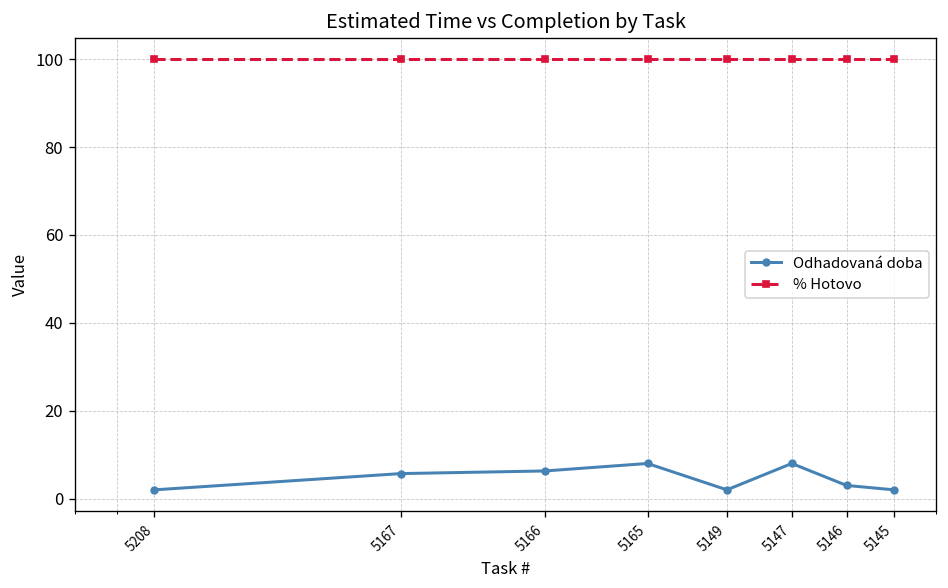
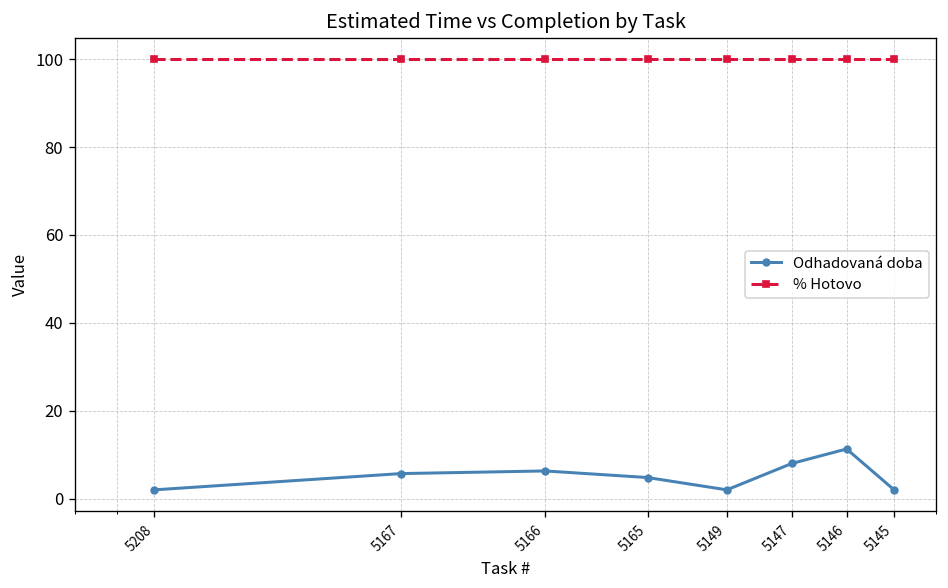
  {
    "Odhadovaná doba": {
      "5208": 2,
      "5167": 6,
      "5166": 6,
-     "5165": 8,
+     "5165": 5,
      "5149": 2,
      "5147": 8,
-     "5146": 3,
+     "5146": 11,
      "5145": 2
    },
    "% Hotovo": {
      "5208": 100,
      "5167": 100,
      "5166": 100,
      "5165": 100,
      "5149": 100,
      "5147": 100,
      "5146": 100,
      "5145": 100
    }
  }
